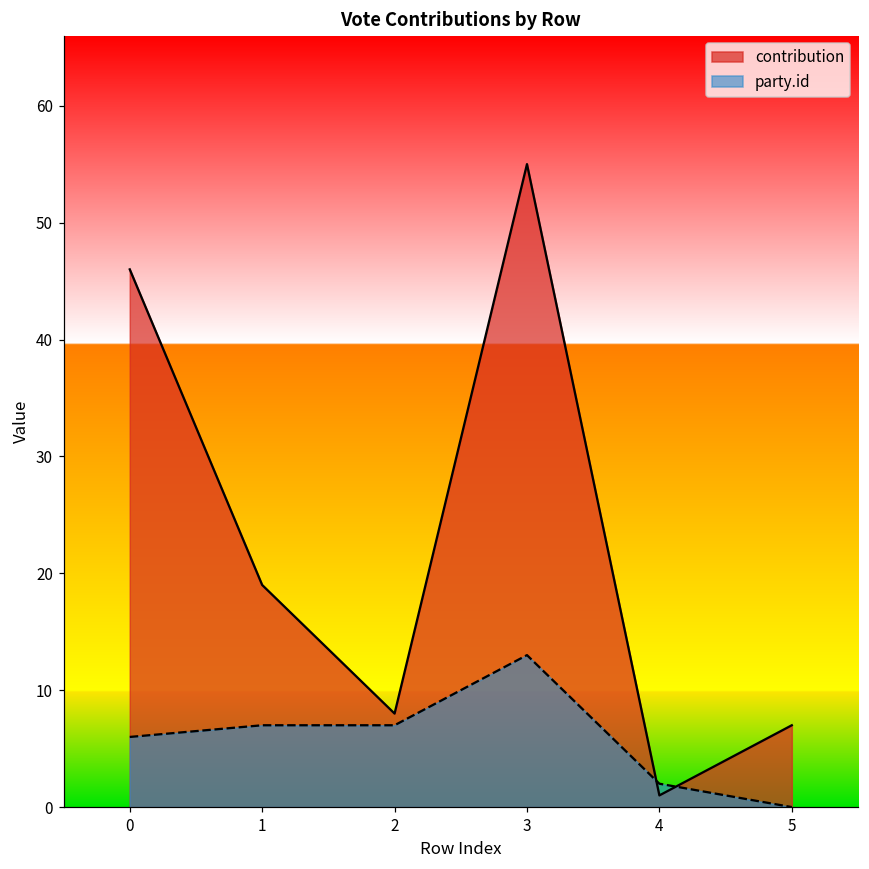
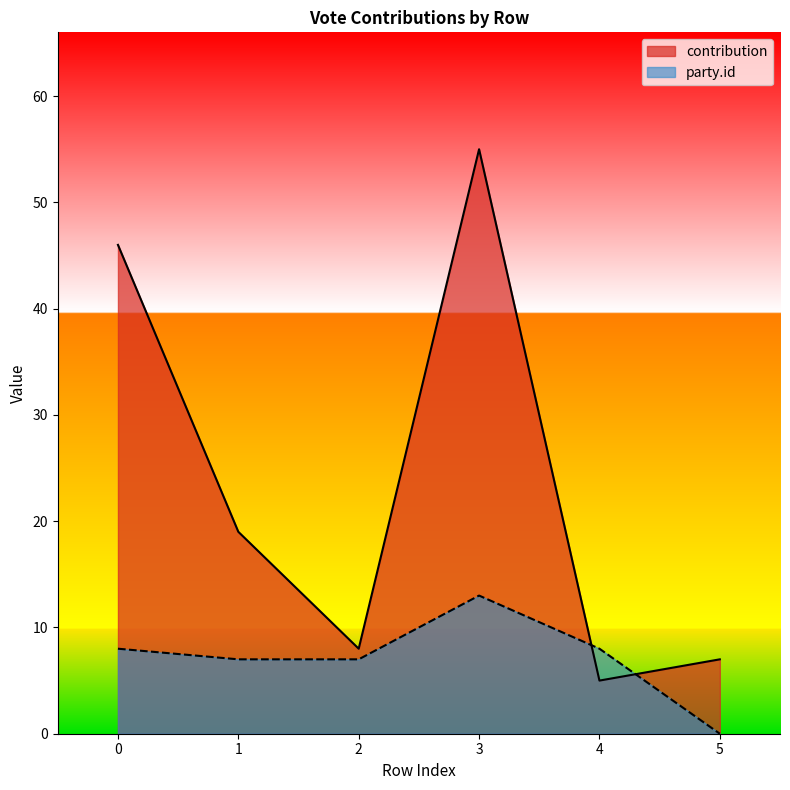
  {
    "contribution": {
      "0": 46,
      "1": 19,
      "2": 8,
      "3": 55,
-     "4": 1,
+     "4": 5,
      "5": 7
    },
    "party.id": {
-     "0": 6,
+     "0": 8,
      "1": 7,
      "2": 7,
      "3": 13,
-     "4": 2,
+     "4": 8,
      "5": 0
    }
  }
